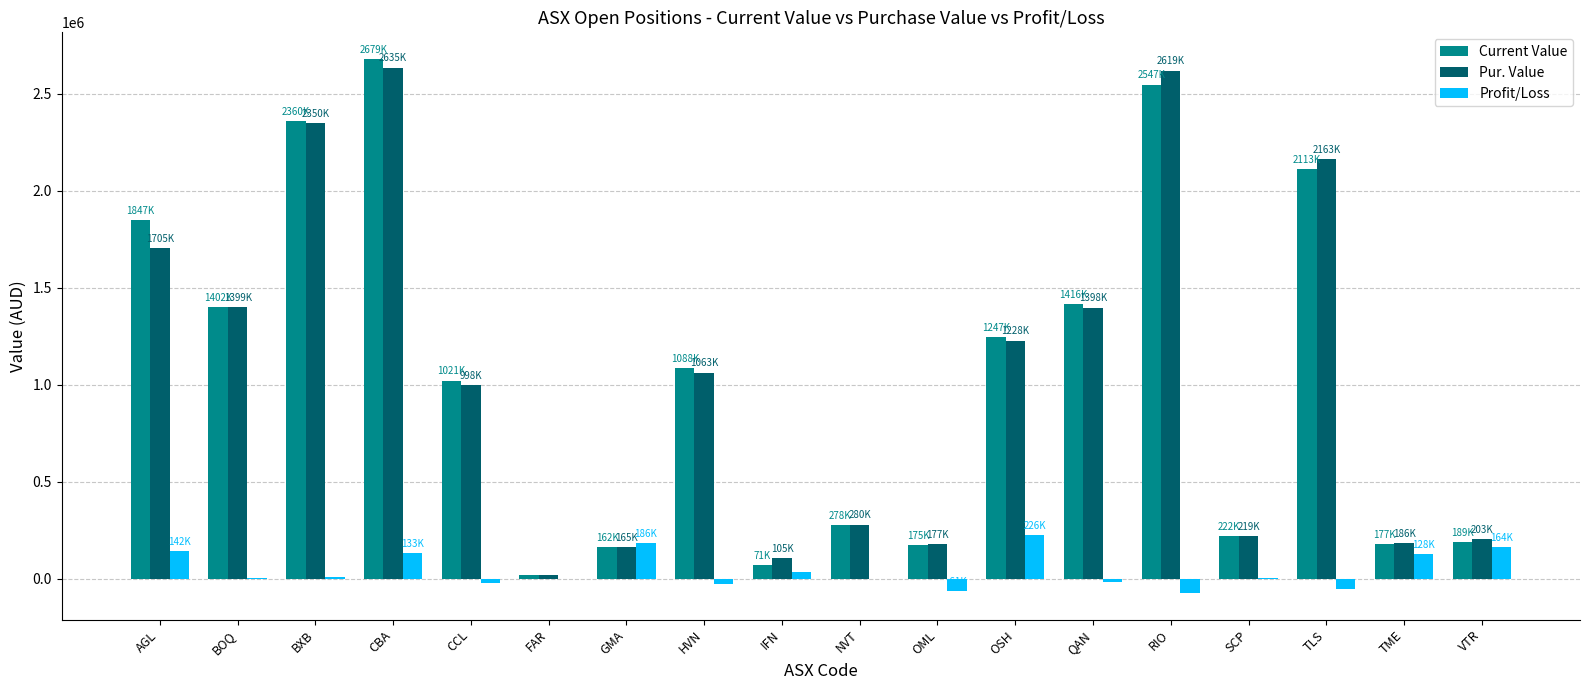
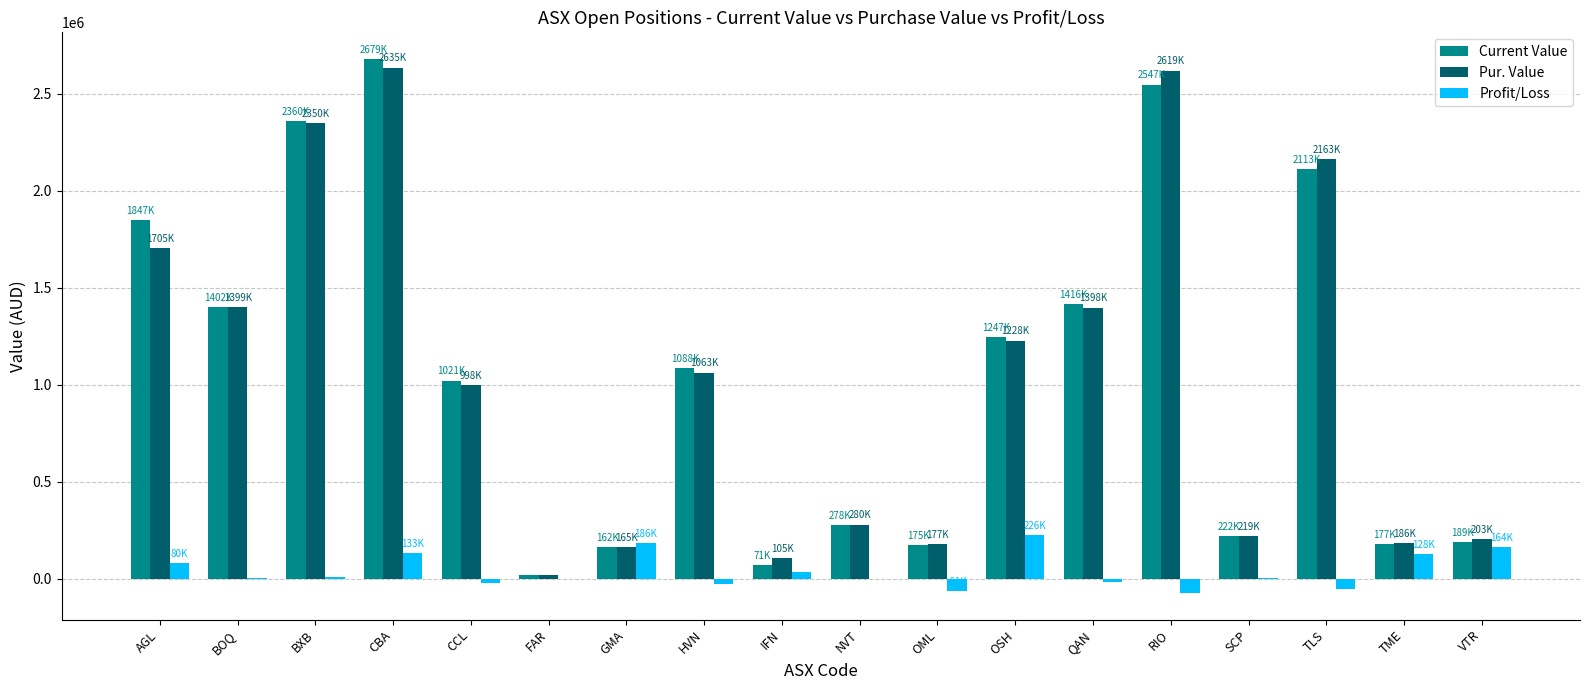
  {
    "Profit/Loss": {
-     "AGL": "142K",
+     "AGL": "80K",
      "GMA": "186K",
      "VTR": "164K"
    }
  }
